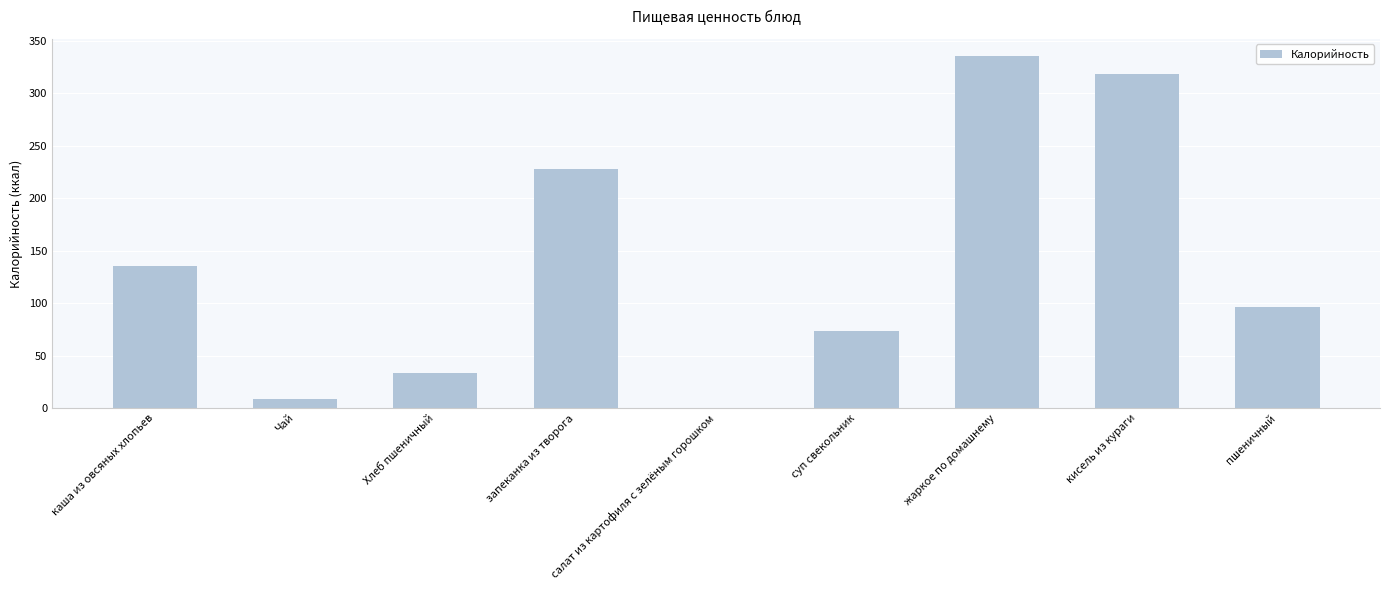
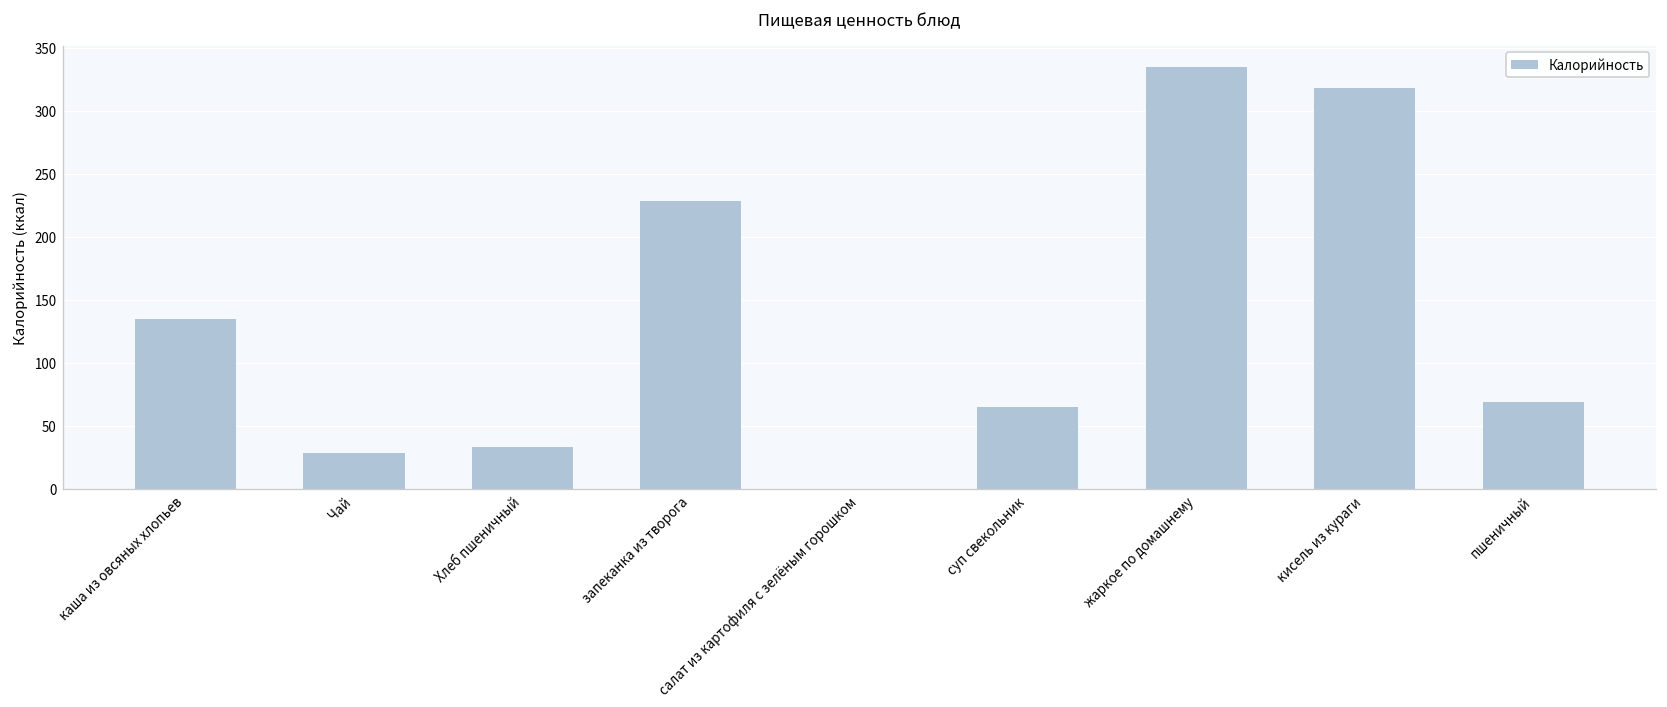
  {
    "каша из овсяных хлопьев": 135,
-   "Чай": 9,
+   "Чай": 28,
    "Хлеб пшеничный": 33,
    "запеканка из творога": 228,
    "салат из картофиля с зелёным горошком": 0,
-   "суп свекольник": 73,
+   "суп свекольник": 65,
    "жаркое по домашнему": 335,
    "кисель из кураги": 318,
-   "пшеничный": 96
+   "пшеничный": 69
  }
